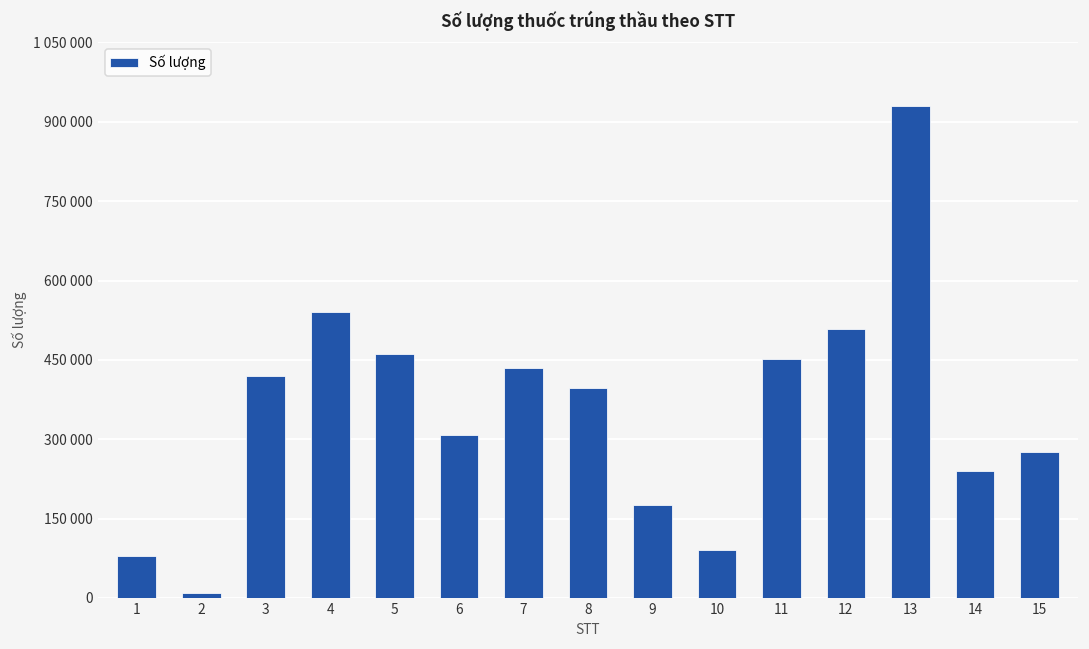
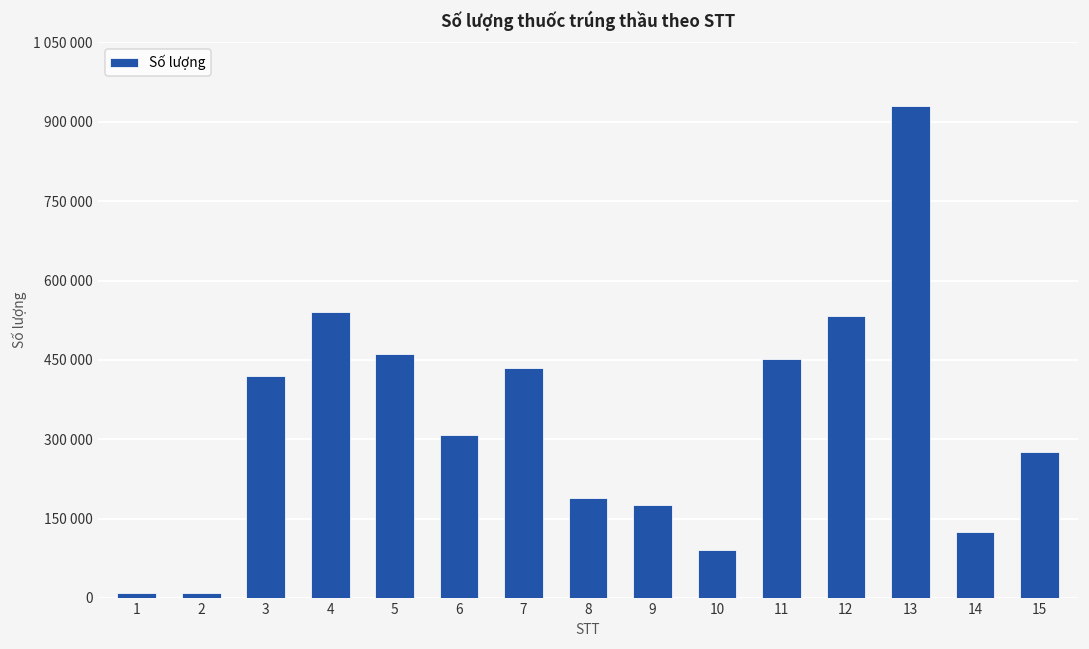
  {
-   "1": 80000,
+   "1": 10000,
    "2": 10000,
    "3": 420000,
    "4": 540000,
    "5": 460000,
    "6": 310000,
    "7": 440000,
-   "8": 400000,
+   "8": 190000,
    "9": 180000,
    "10": 90000,
    "11": 450000,
-   "12": 510000,
+   "12": 530000,
    "13": 930000,
-   "14": 240000,
+   "14": 130000,
    "15": 280000
  }
